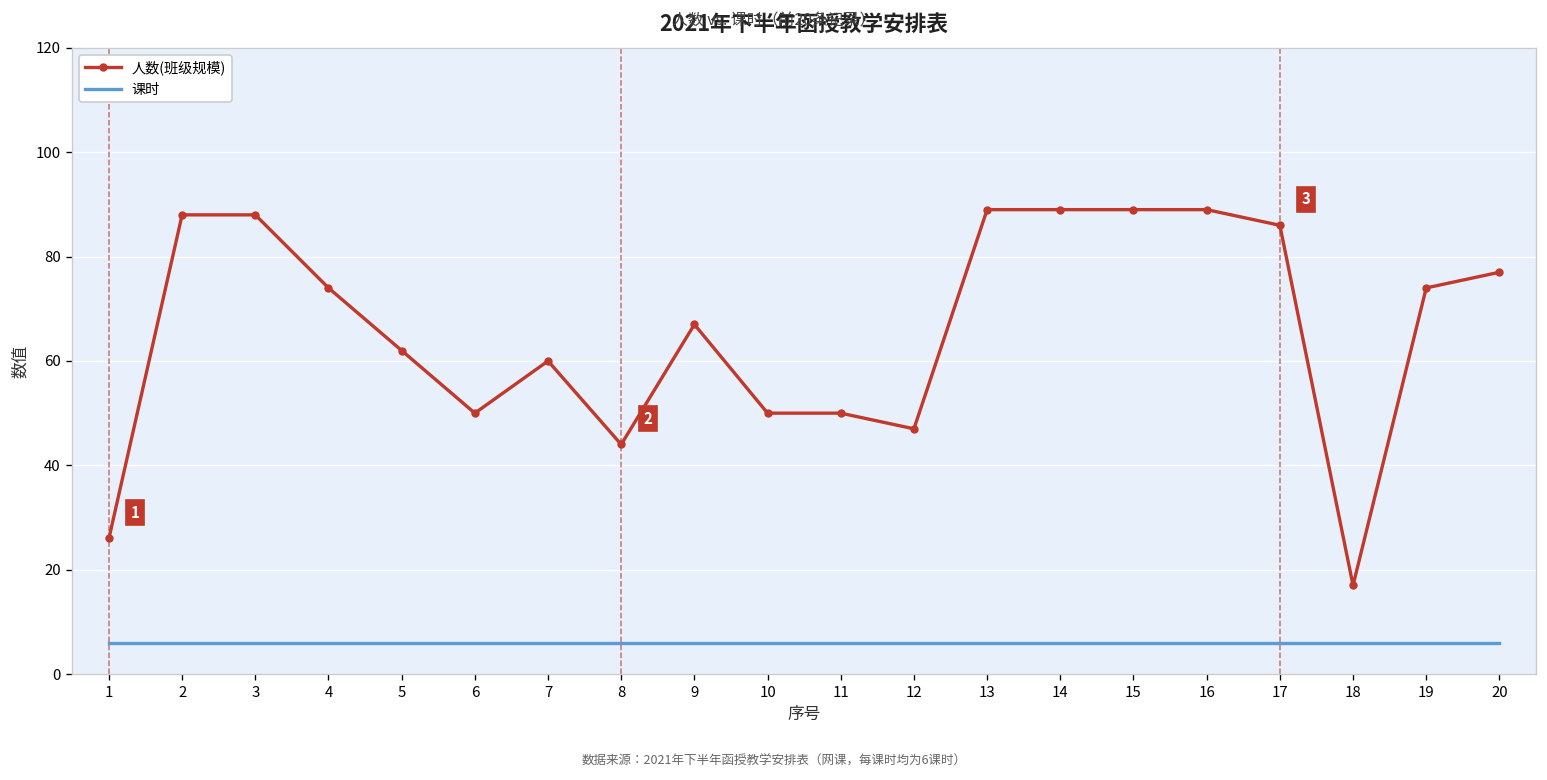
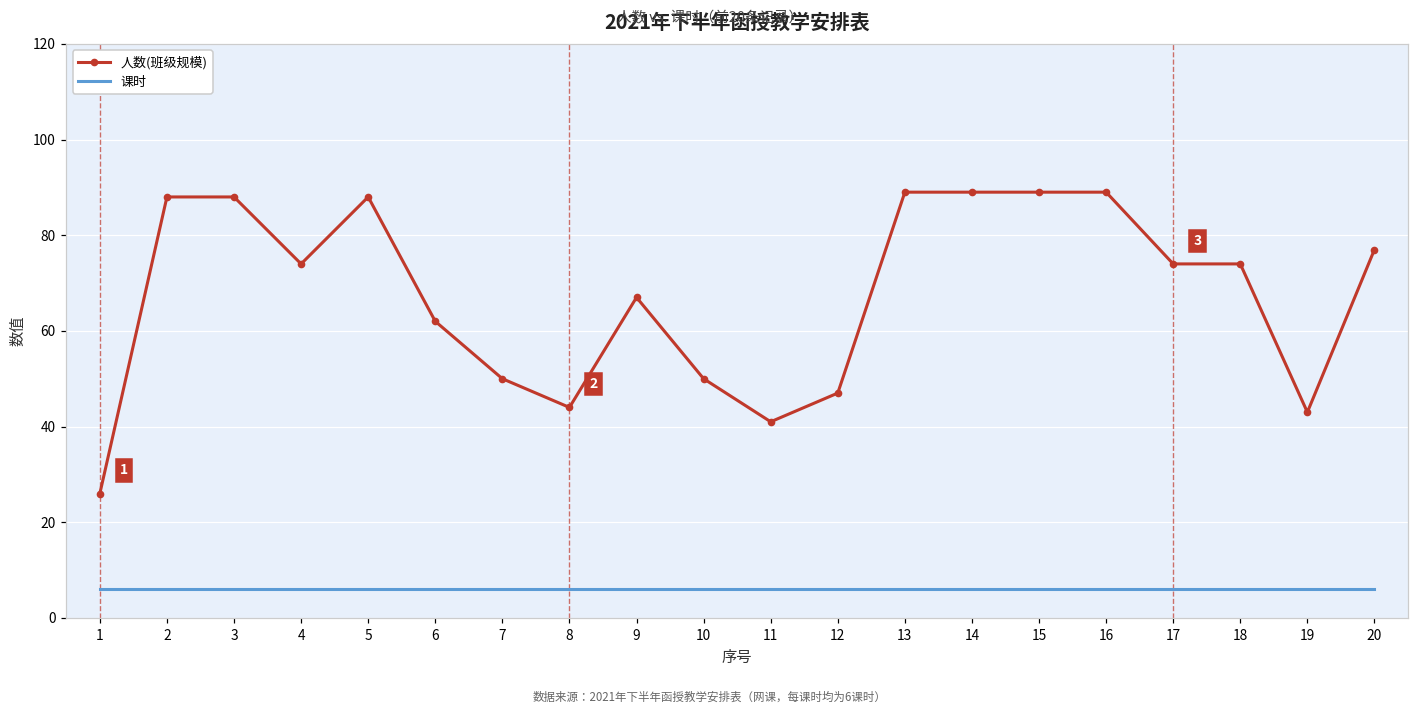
  {
    "人数(班级规模)": {
      "2": 88,
      "3": 88,
      "4": 74,
-     "5": 62,
-     "6": 50,
-     "7": 60,
+     "5": 88,
+     "6": 62,
+     "7": 50,
      "9": 67,
      "10": 50,
-     "11": 50,
+     "11": 41,
      "12": 47,
      "13": 89,
      "14": 89,
      "15": 89,
      "16": 89,
-     "17": 86,
-     "18": 17,
-     "19": 74,
+     "17": 74,
+     "18": 74,
+     "19": 43,
      "20": 77
    },
    "课时": {
      "1": 6,
      "2": 6,
      "3": 6,
      "4": 6,
      "5": 6,
      "6": 6,
      "7": 6,
      "8": 6,
      "9": 6,
      "10": 6,
      "11": 6,
      "12": 6,
      "13": 6,
      "14": 6,
      "15": 6,
      "16": 6,
      "17": 6,
      "18": 6,
      "19": 6,
      "20": 6
    }
  }
